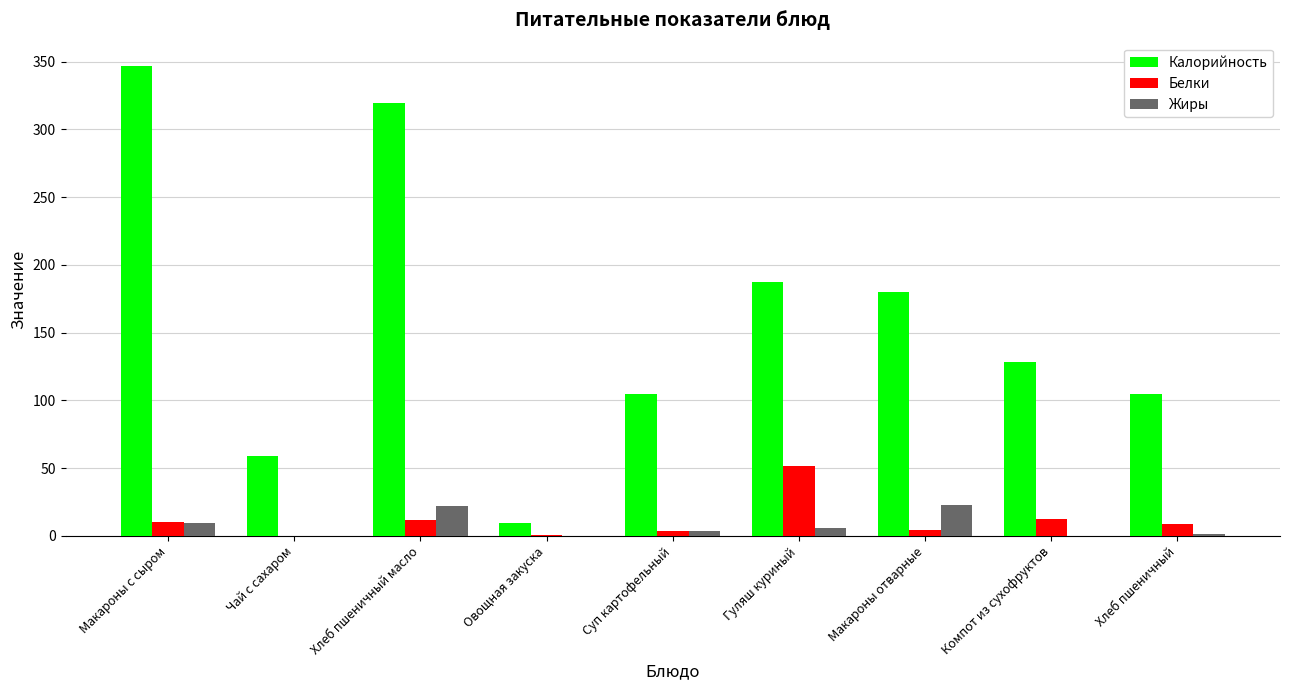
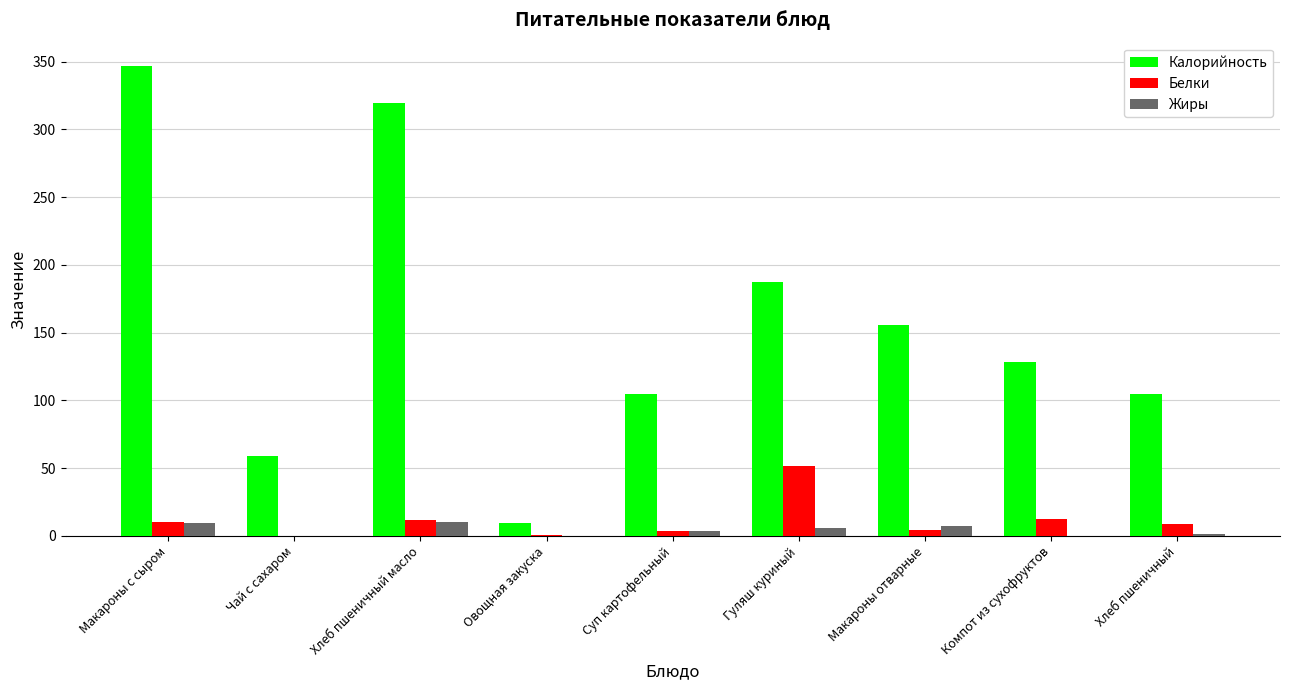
  {
    "Калорийность": {
      "Макароны с сыром": 347,
      "Чай с сахаром": 59,
      "Хлеб пшеничный масло": 320,
      "Овощная закуска": 10,
      "Суп картофельный": 105,
      "Гуляш куриный": 187,
-     "Макароны отварные": 180,
+     "Макароны отварные": 156,
      "Компот из сухофруктов": 128,
      "Хлеб пшеничный": 105
    },
    "Белки": {
      "Макароны с сыром": 11,
      "Чай с сахаром": 0,
      "Хлеб пшеничный масло": 12,
      "Суп картофельный": 4,
      "Гуляш куриный": 51,
      "Макароны отварные": 5,
      "Компот из сухофруктов": 13,
      "Хлеб пшеничный": 9
    },
    "Жиры": {
      "Макароны с сыром": 9,
      "Чай с сахаром": 0,
-     "Хлеб пшеничный масло": 22,
+     "Хлеб пшеничный масло": 11,
      "Овощная закуска": 0,
      "Суп картофельный": 4,
      "Гуляш куриный": 6,
-     "Макароны отварные": 23,
+     "Макароны отварные": 7,
      "Компот из сухофруктов": 0
    }
  }
